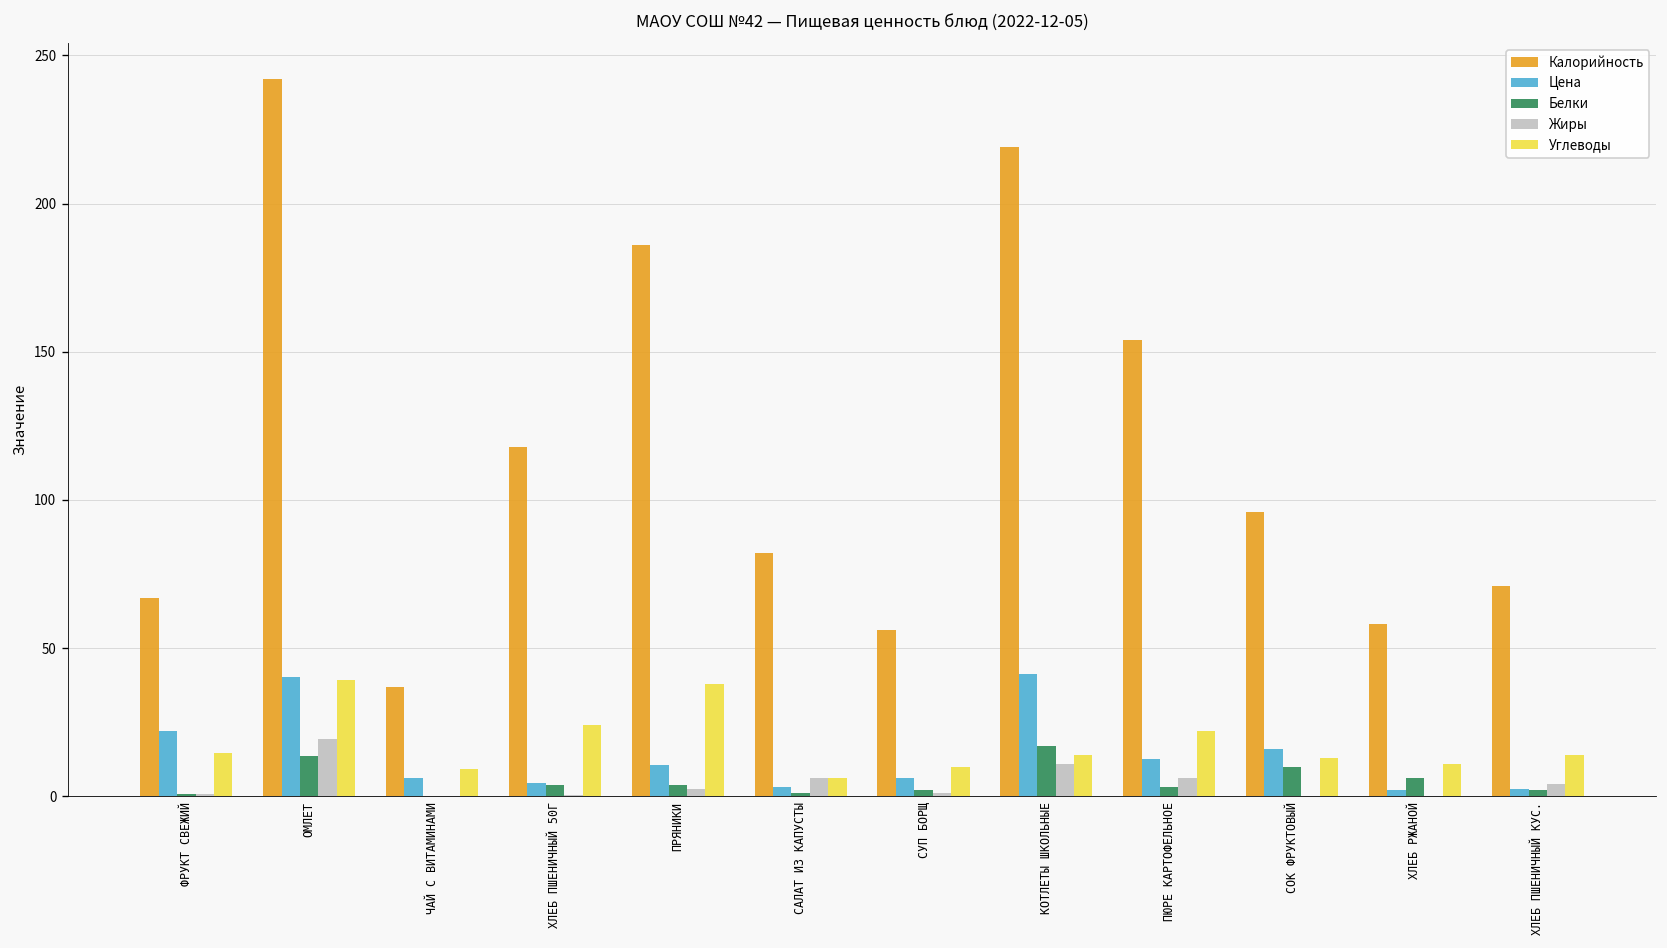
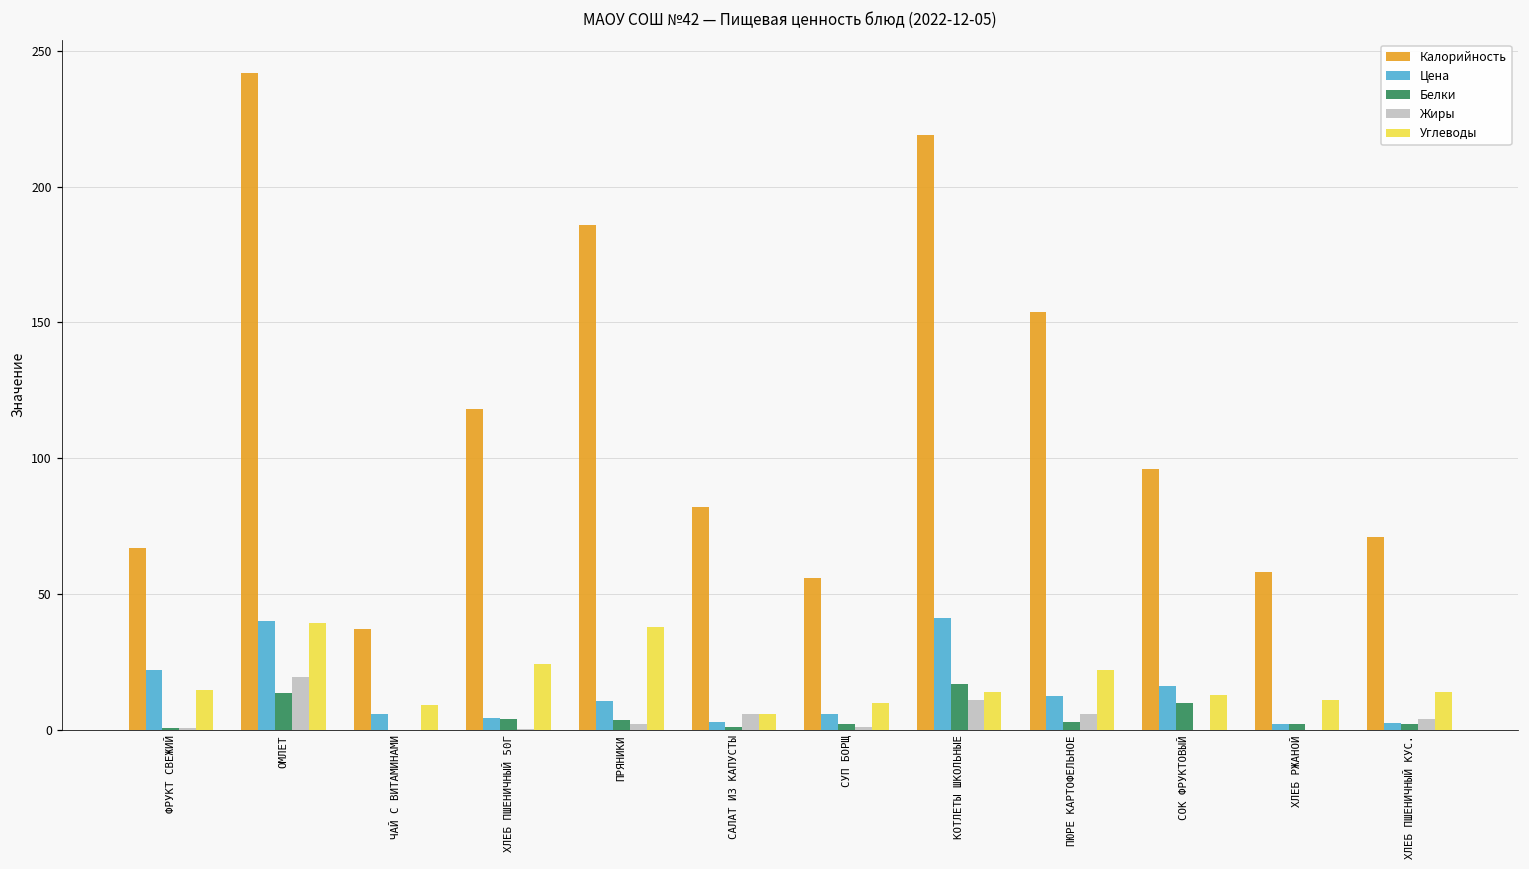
  {
    "Калорийность": {
      "ФРУКТ СВЕЖИЙ": 67,
      "ОМЛЕТ": 242,
      "ЧАЙ С ВИТАМИНАМИ": 37,
      "ХЛЕБ ПШЕНИЧНЫЙ 50Г": 118,
      "ПРЯНИКИ": 186,
      "САЛАТ ИЗ КАПУСТЫ": 82,
      "СУП БОРЩ": 56,
      "КОТЛЕТЫ ШКОЛЬНЫЕ": 219,
      "ПЮРЕ КАРТОФЕЛЬНОЕ": 154,
      "СОК ФРУКТОВЫЙ": 96,
      "ХЛЕБ РЖАНОЙ": 58,
      "ХЛЕБ ПШЕНИЧНЫЙ КУС.": 71
    },
    "Цена": {
      "ФРУКТ СВЕЖИЙ": 22,
      "ОМЛЕТ": 40,
      "ЧАЙ С ВИТАМИНАМИ": 6,
      "ХЛЕБ ПШЕНИЧНЫЙ 50Г": 5,
      "ПРЯНИКИ": 11,
      "САЛАТ ИЗ КАПУСТЫ": 3,
      "СУП БОРЩ": 6,
      "КОТЛЕТЫ ШКОЛЬНЫЕ": 41,
      "ПЮРЕ КАРТОФЕЛЬНОЕ": 13,
      "СОК ФРУКТОВЫЙ": 16,
      "ХЛЕБ РЖАНОЙ": 2,
      "ХЛЕБ ПШЕНИЧНЫЙ КУС.": 3
    },
    "Белки": {
      "ОМЛЕТ": 14,
      "ЧАЙ С ВИТАМИНАМИ": 0,
      "ХЛЕБ ПШЕНИЧНЫЙ 50Г": 4,
      "ПРЯНИКИ": 4,
      "СУП БОРЩ": 2,
      "КОТЛЕТЫ ШКОЛЬНЫЕ": 17,
      "ПЮРЕ КАРТОФЕЛЬНОЕ": 3,
      "СОК ФРУКТОВЫЙ": 10,
-     "ХЛЕБ РЖАНОЙ": 6,
+     "ХЛЕБ РЖАНОЙ": 2,
      "ХЛЕБ ПШЕНИЧНЫЙ КУС.": 2
    },
    "Жиры": {
      "ОМЛЕТ": 19,
      "ЧАЙ С ВИТАМИНАМИ": 0,
      "ПРЯНИКИ": 2,
      "САЛАТ ИЗ КАПУСТЫ": 6,
      "КОТЛЕТЫ ШКОЛЬНЫЕ": 11,
      "ПЮРЕ КАРТОФЕЛЬНОЕ": 6,
      "СОК ФРУКТОВЫЙ": 0,
      "ХЛЕБ РЖАНОЙ": 0,
      "ХЛЕБ ПШЕНИЧНЫЙ КУС.": 4
    },
    "Углеводы": {
      "ФРУКТ СВЕЖИЙ": 15,
      "ОМЛЕТ": 39,
      "ЧАЙ С ВИТАМИНАМИ": 9,
      "ХЛЕБ ПШЕНИЧНЫЙ 50Г": 24,
      "ПРЯНИКИ": 38,
      "САЛАТ ИЗ КАПУСТЫ": 6,
      "СУП БОРЩ": 10,
      "КОТЛЕТЫ ШКОЛЬНЫЕ": 14,
      "ПЮРЕ КАРТОФЕЛЬНОЕ": 22,
      "СОК ФРУКТОВЫЙ": 13,
      "ХЛЕБ РЖАНОЙ": 11,
      "ХЛЕБ ПШЕНИЧНЫЙ КУС.": 14
    }
  }
